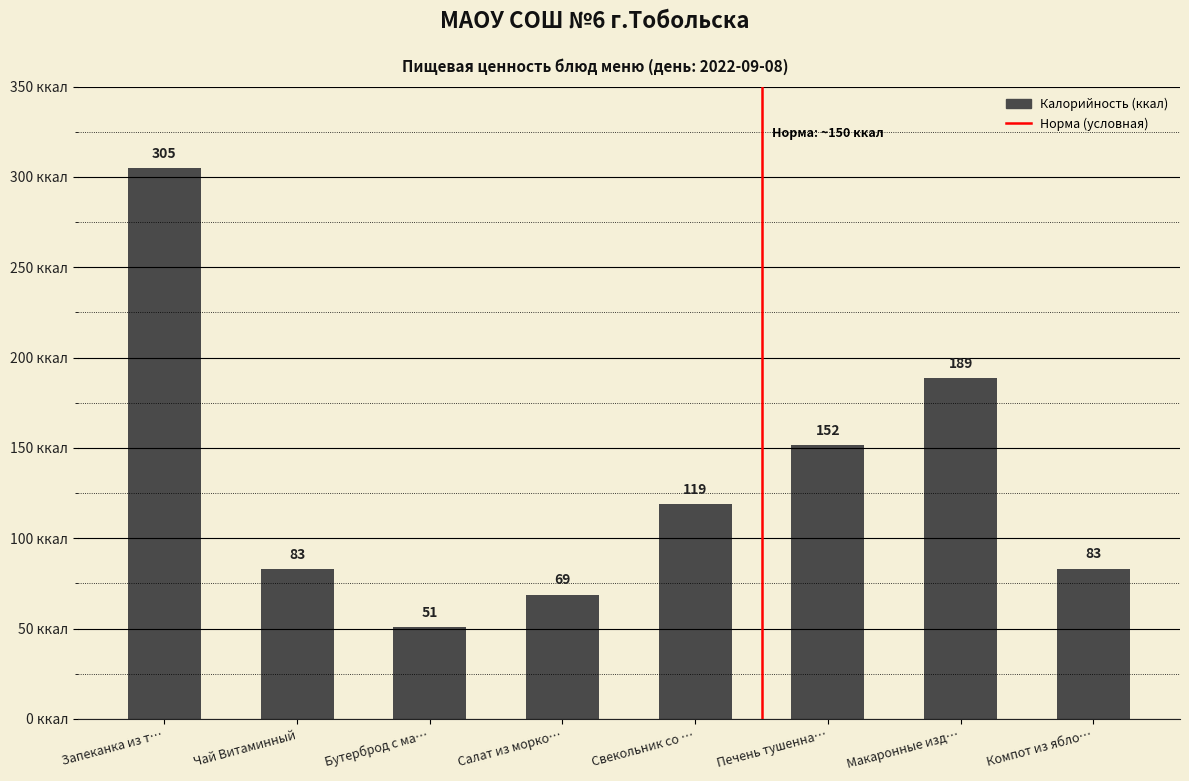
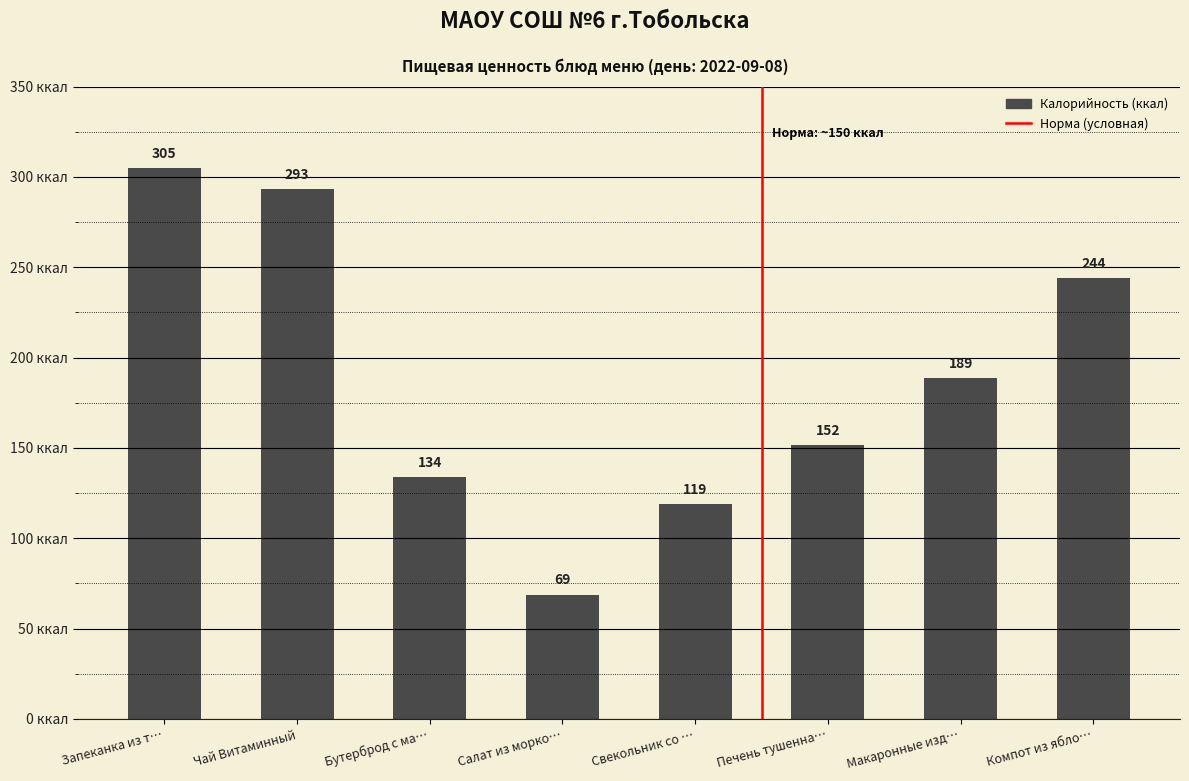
  {
    "Запеканка из т…": 305,
-   "Чай Витаминный": 83,
-   "Бутерброд с ма…": 51,
+   "Чай Витаминный": 293,
+   "Бутерброд с ма…": 134,
    "Салат из морко…": 69,
    "Свекольник со …": 119,
    "Печень тушенна…": 152,
    "Макаронные изд…": 189,
-   "Компот из ябло…": 83
+   "Компот из ябло…": 244
  }
